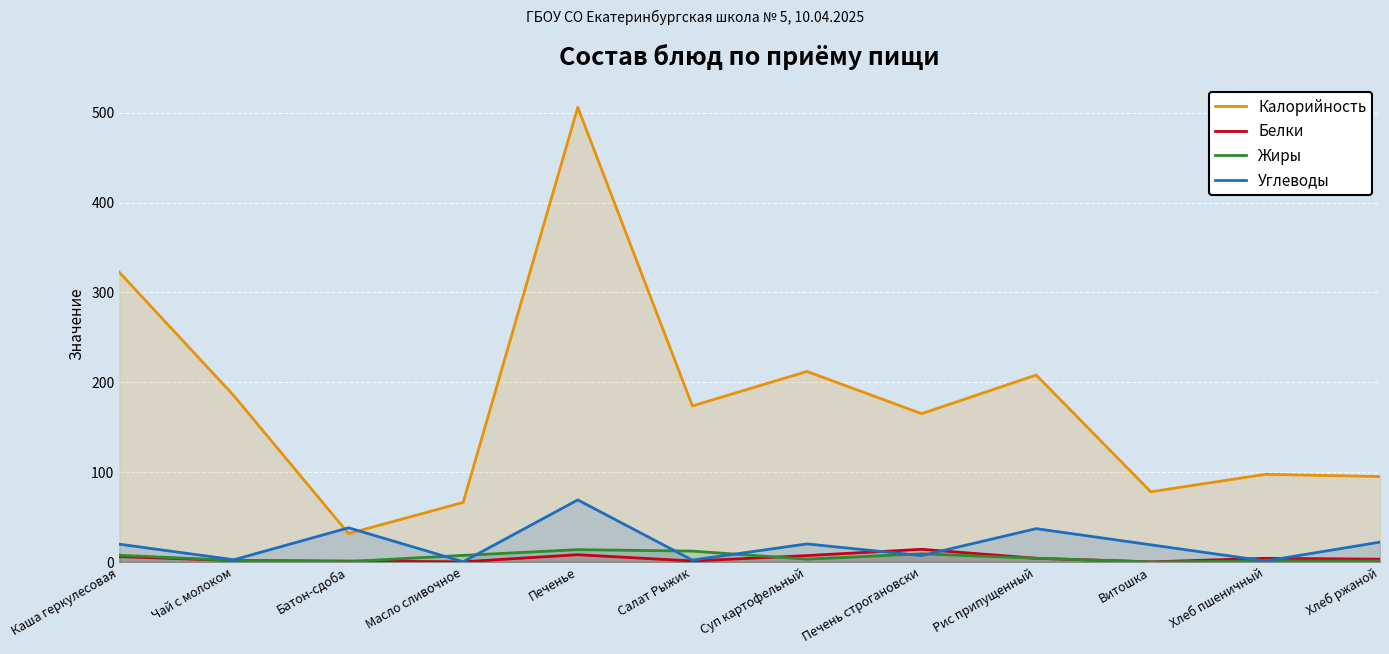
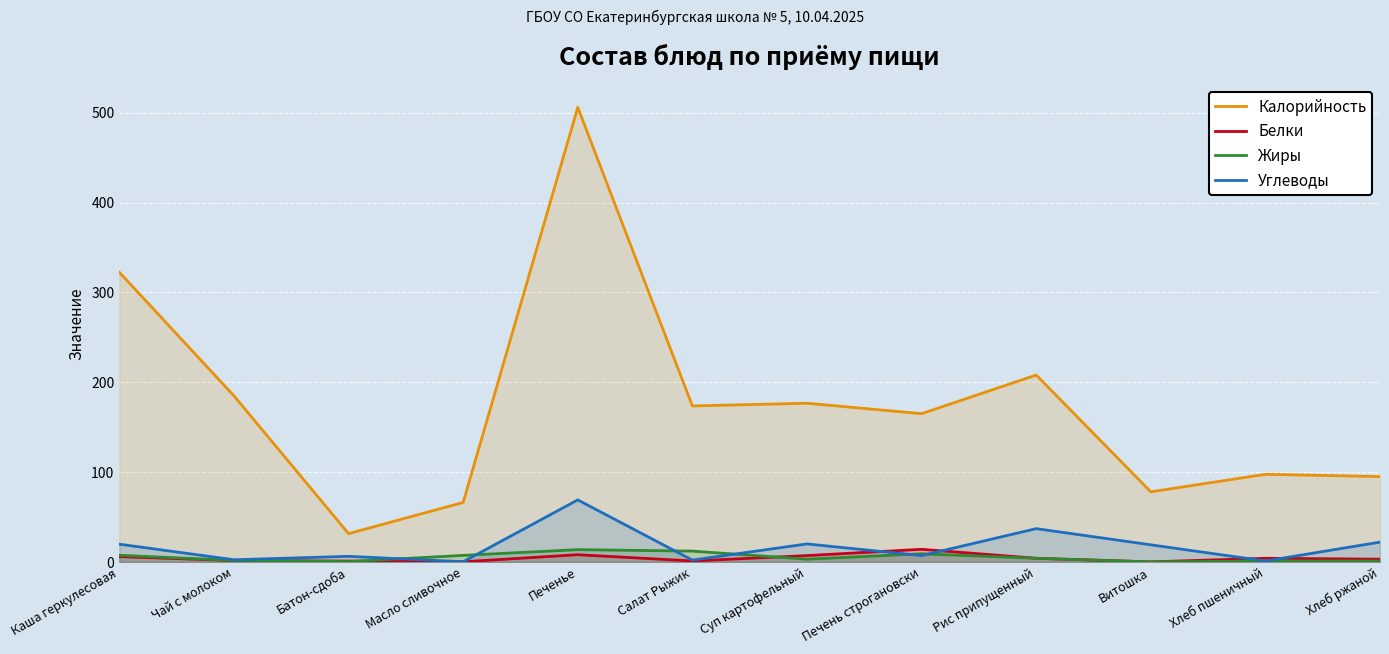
  {
    "Калорийность": {
      "Каша геркулесовая": 320,
      "Чай с молоком": 180,
      "Батон-сдоба": 30,
      "Масло сливочное": 70,
      "Печенье": 510,
      "Салат Рыжик": 170,
-     "Суп картофельный": 210,
+     "Суп картофельный": 180,
      "Печень строгановски": 170,
      "Рис припущенный": 210,
      "Витошка": 80,
      "Хлеб пшеничный": 100,
      "Хлеб ржаной": 100
    },
    "Белки": {
      "Печенье": 10,
      "Суп картофельный": 10,
      "Печень строгановски": 10,
      "Хлеб пшеничный": 0
    },
    "Жиры": {
      "Масло сливочное": 10,
      "Печенье": 10,
      "Салат Рыжик": 10,
      "Суп картофельный": 0
    },
    "Углеводы": {
      "Каша геркулесовая": 20,
-     "Батон-сдоба": 40,
+     "Батон-сдоба": 10,
      "Печенье": 70,
      "Суп картофельный": 20,
      "Рис припущенный": 40,
      "Витошка": 20,
      "Хлеб ржаной": 20
    }
  }
